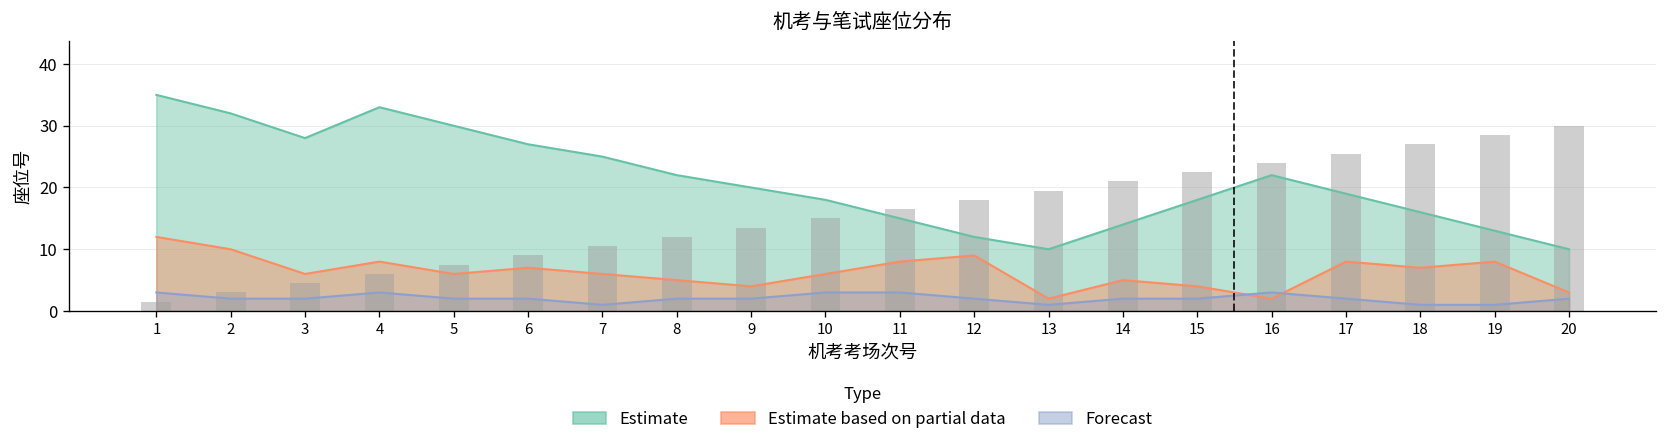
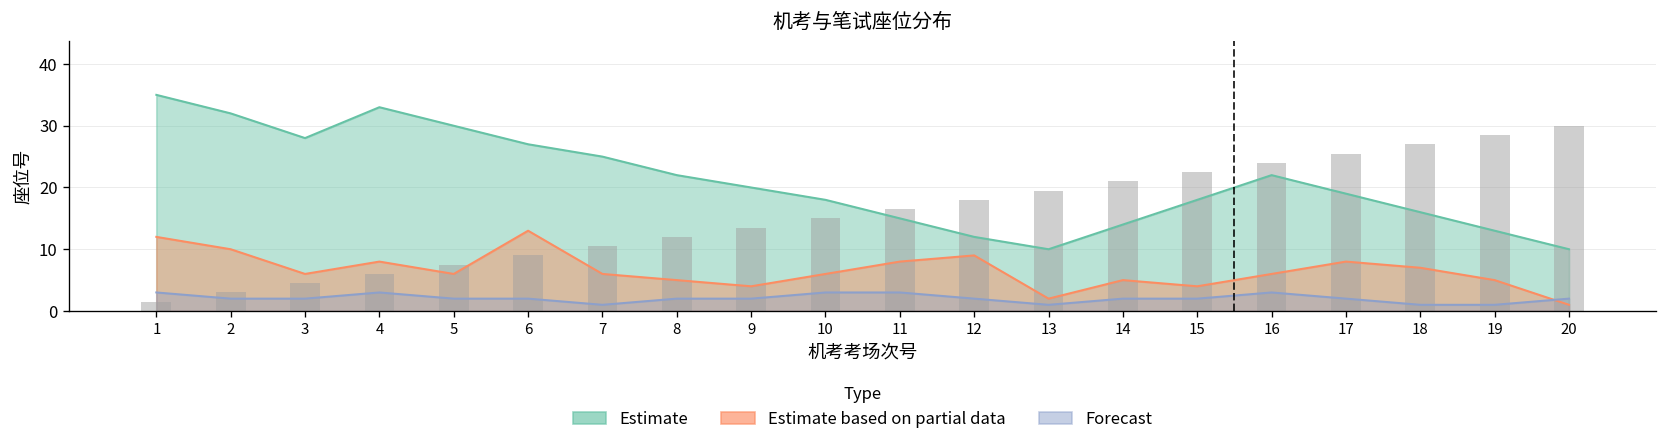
  {
    "Estimate based on partial data": {
      "1": 12,
      "2": 10,
      "3": 6,
      "4": 8,
      "5": 6,
-     "6": 7,
+     "6": 13,
      "7": 6,
      "8": 5,
      "9": 4,
      "10": 6,
      "11": 8,
      "12": 9,
      "13": 2,
      "14": 5,
      "15": 4,
-     "16": 2,
+     "16": 6,
      "17": 8,
      "18": 7,
-     "19": 8,
-     "20": 3
+     "19": 5,
+     "20": 1
    }
  }
